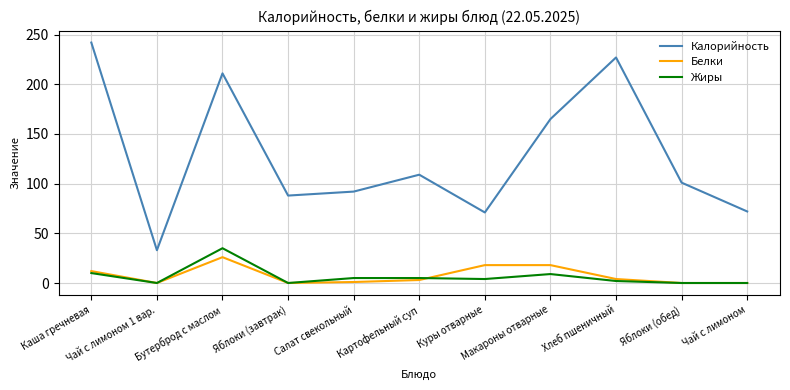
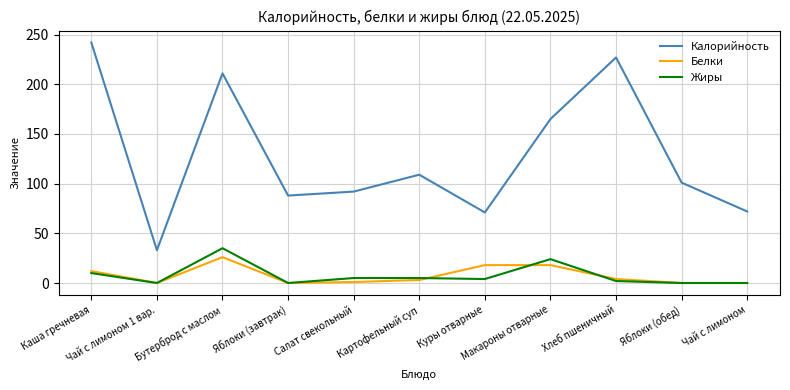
  {
    "Калорийность": {
      "Каша гречневая": 240,
      "Чай с лимоном 1 вар.": 30,
      "Бутерброд с маслом": 210,
      "Яблоки (завтрак)": 90,
      "Салат свекольный": 90,
      "Картофельный суп": 110,
      "Куры отварные": 70,
      "Макароны отварные": 170,
      "Хлеб пшеничный": 230,
      "Яблоки (обед)": 100,
      "Чай с лимоном": 70
    },
    "Белки": {
      "Бутерброд с маслом": 30,
      "Салат свекольный": 0,
      "Куры отварные": 20,
      "Макароны отварные": 20
    },
    "Жиры": {
      "Бутерброд с маслом": 40,
      "Салат свекольный": 10,
      "Куры отварные": 0,
-     "Макароны отварные": 10
+     "Макароны отварные": 20
    }
  }
